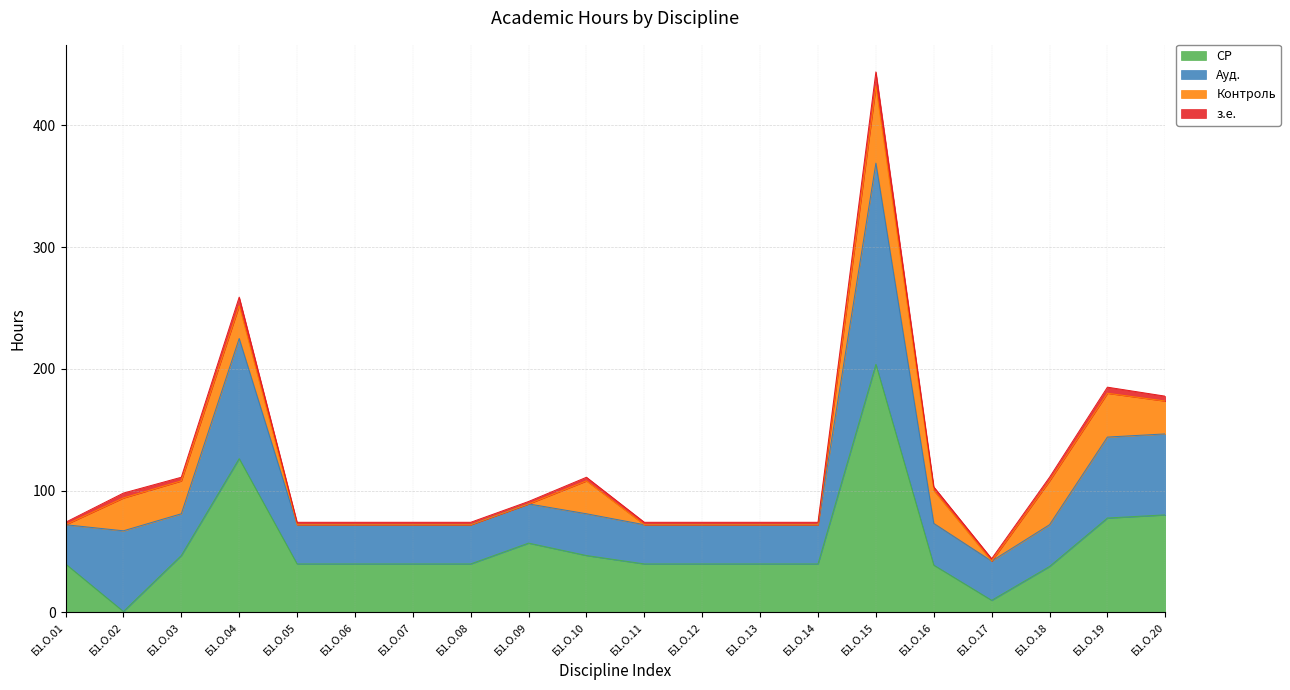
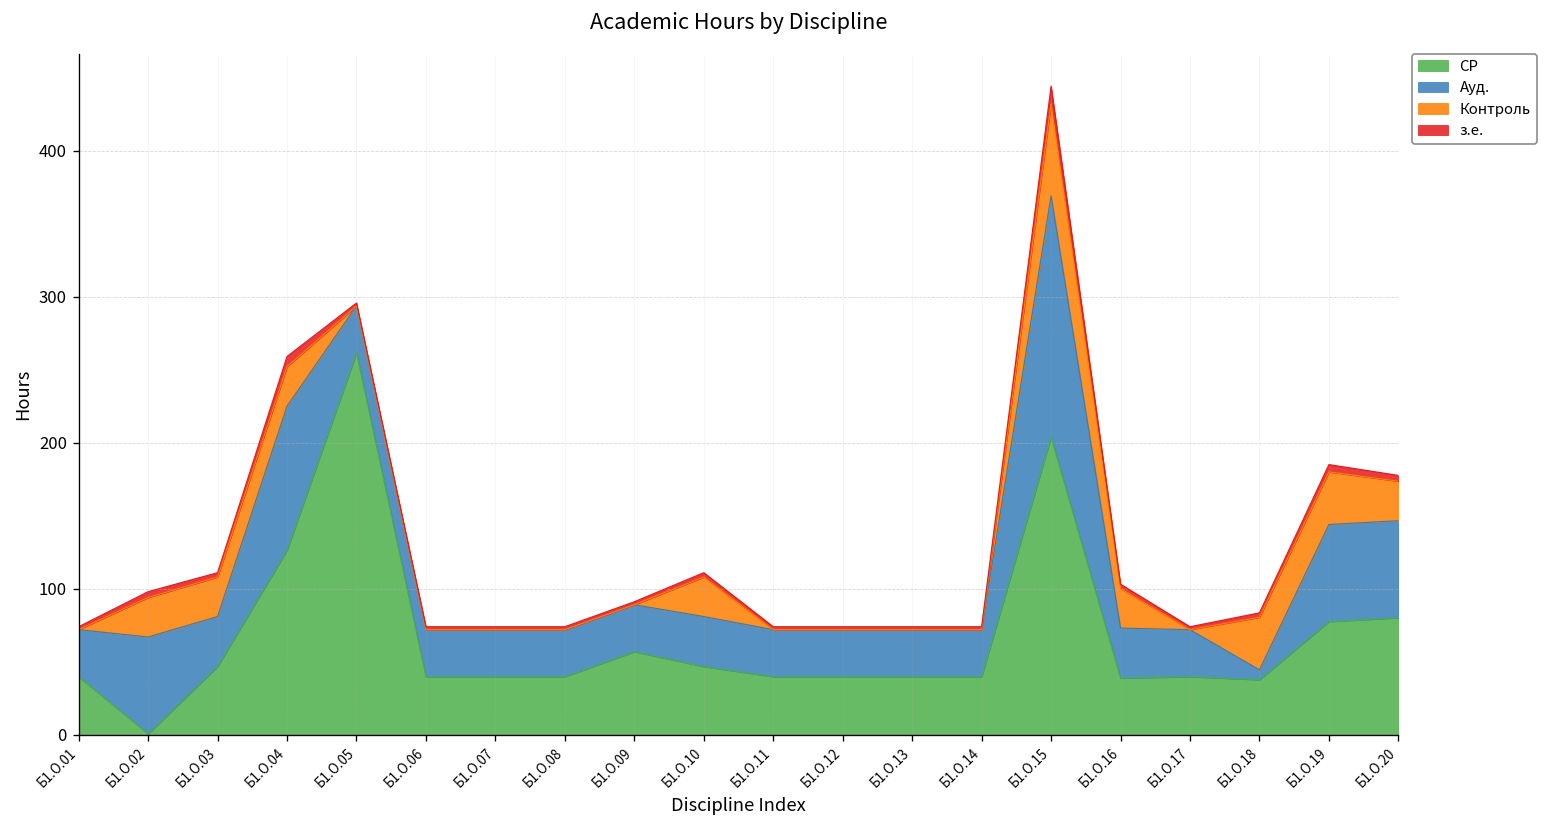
  {
    "СР": {
      "Б1.О.01": 40,
      "Б1.О.02": 1,
      "Б1.О.03": 47,
      "Б1.О.04": 126,
-     "Б1.О.05": 40,
+     "Б1.О.05": 261,
      "Б1.О.06": 40,
      "Б1.О.07": 40,
      "Б1.О.08": 40,
      "Б1.О.09": 57,
      "Б1.О.10": 47,
      "Б1.О.11": 40,
      "Б1.О.12": 40,
      "Б1.О.13": 40,
      "Б1.О.14": 40,
      "Б1.О.15": 204,
      "Б1.О.16": 39,
-     "Б1.О.17": 10,
+     "Б1.О.17": 40,
      "Б1.О.18": 38,
      "Б1.О.19": 78,
      "Б1.О.20": 80
    },
    "Ауд.": {
      "Б1.О.02": 66,
      "Б1.О.03": 34,
      "Б1.О.04": 99,
      "Б1.О.10": 34,
      "Б1.О.15": 165,
      "Б1.О.16": 34,
-     "Б1.О.18": 34,
+     "Б1.О.18": 7,
      "Б1.О.19": 67,
      "Б1.О.20": 67
    },
    "Контроль": {
      "Б1.О.02": 27,
      "Б1.О.03": 27,
      "Б1.О.04": 27,
      "Б1.О.10": 27,
      "Б1.О.15": 63,
      "Б1.О.16": 27,
      "Б1.О.18": 36,
      "Б1.О.19": 36,
      "Б1.О.20": 27
    },
    "з.е.": {
      "Б1.О.02": 4,
      "Б1.О.03": 3,
      "Б1.О.04": 7,
      "Б1.О.10": 3,
      "Б1.О.15": 12,
      "Б1.О.16": 3,
      "Б1.О.18": 3,
      "Б1.О.19": 5,
      "Б1.О.20": 4
    }
  }
